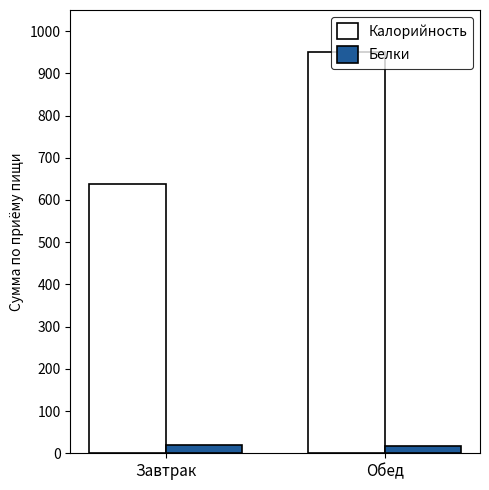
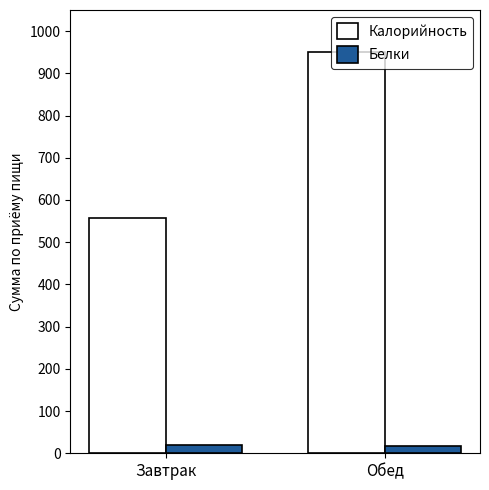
  {
    "Калорийность": {
-     "Завтрак": 640
+     "Завтрак": 560
    },
    "Белки": {
      "Завтрак": 20,
      "Обед": 20
    }
  }
